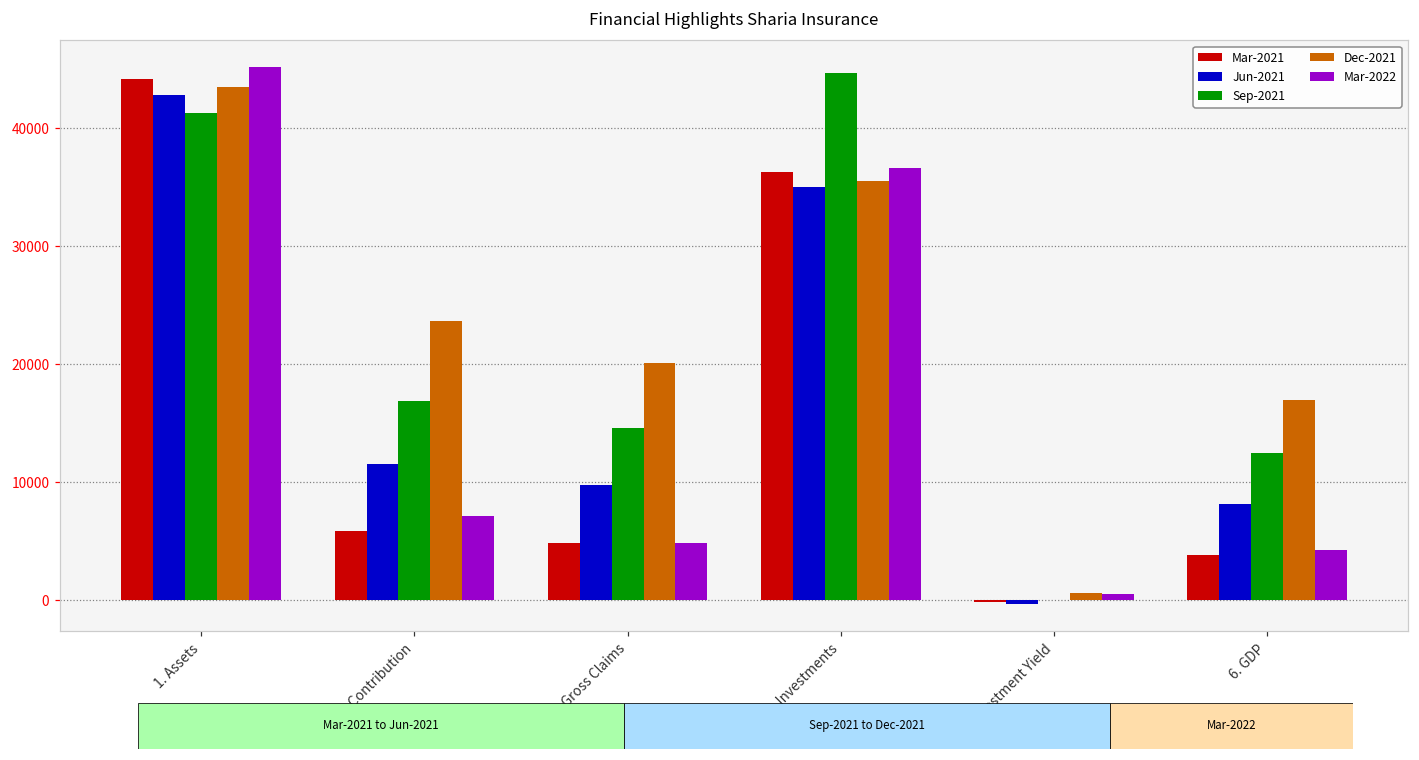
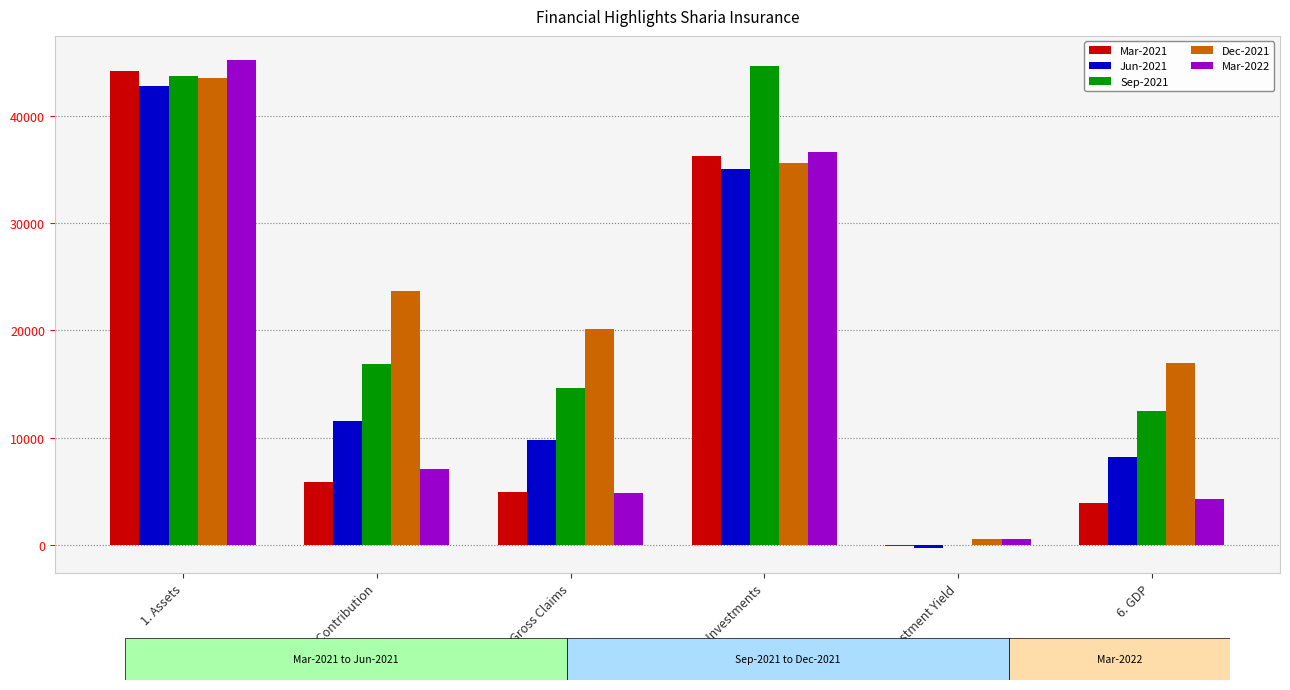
  {
    "Sep-2021": {
-     "1. Assets": 41300,
+     "1. Assets": 43700,
      "3. Gross Claims": 14600,
      "4. Investments": 44700,
      "6. GDP": 12500
    }
  }
